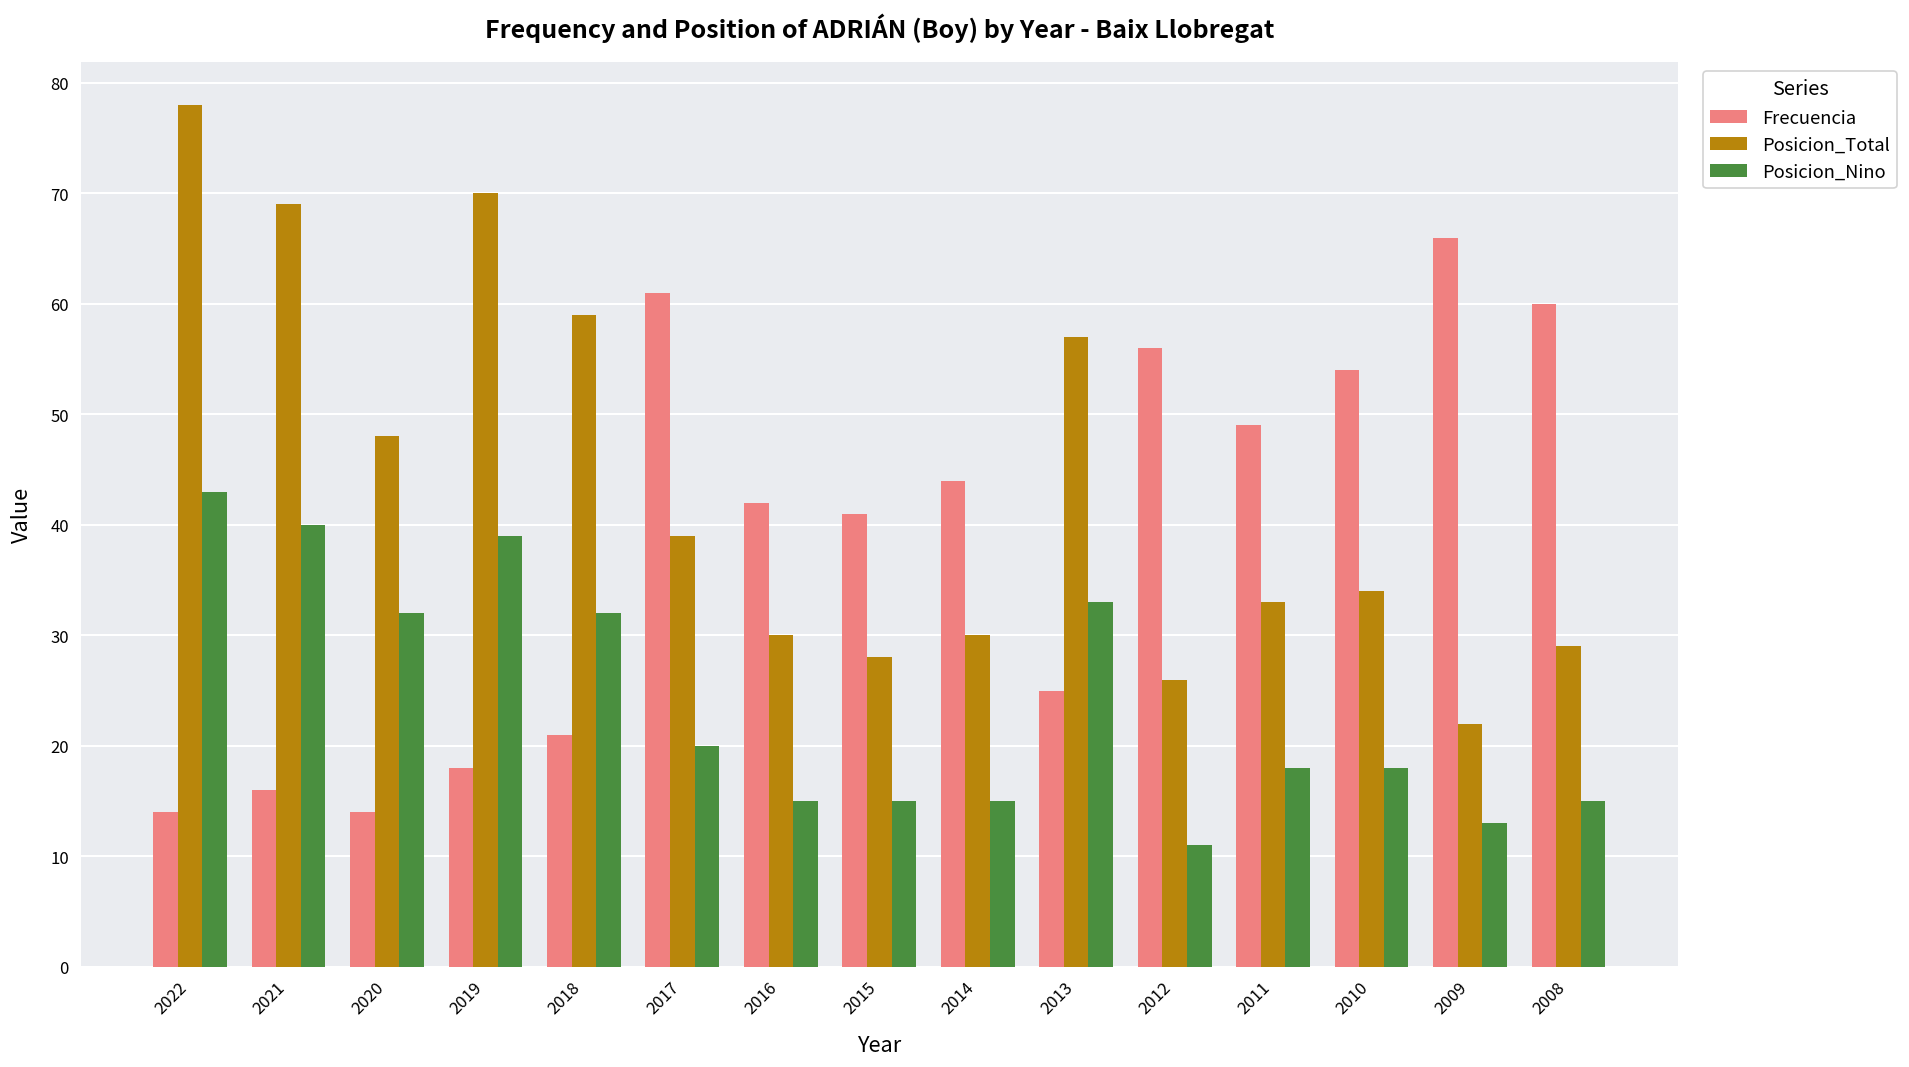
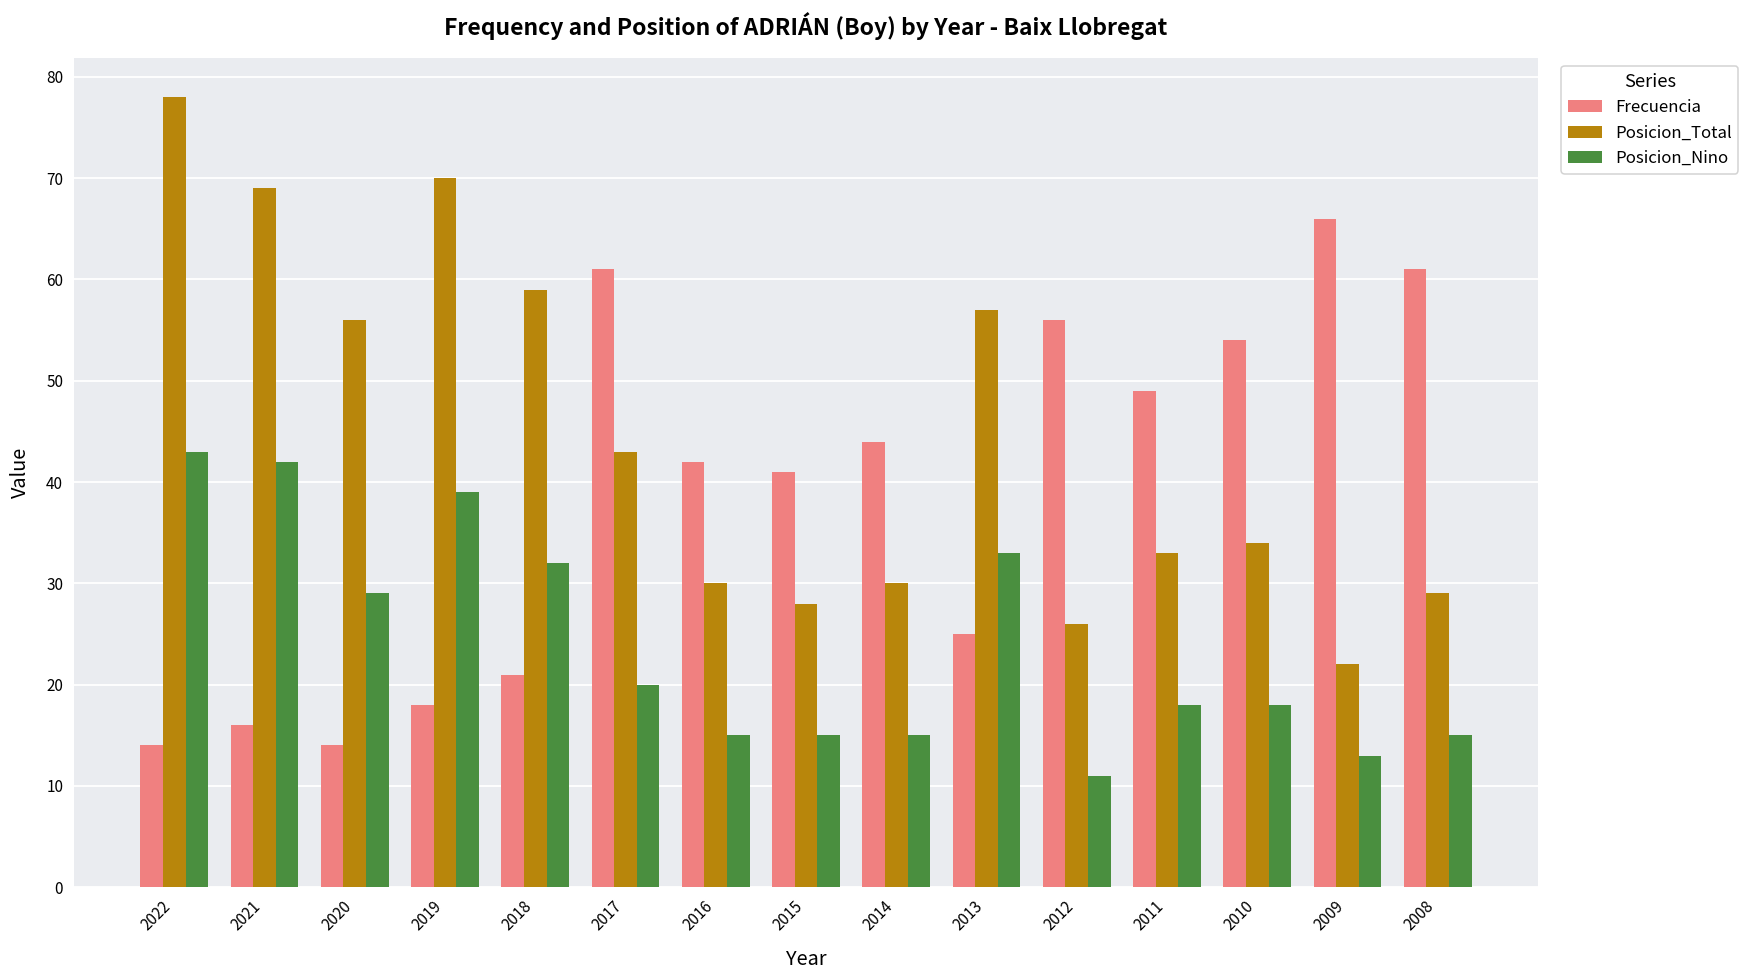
  {
    "Frecuencia": {
      "2022": 14,
      "2021": 16,
      "2020": 14,
      "2019": 18,
      "2018": 21,
      "2017": 61,
      "2016": 42,
      "2015": 41,
      "2014": 44,
      "2013": 25,
      "2012": 56,
      "2011": 49,
      "2010": 54,
      "2009": 66,
-     "2008": 60
+     "2008": 61
    },
    "Posicion_Total": {
      "2022": 78,
      "2021": 69,
-     "2020": 48,
+     "2020": 56,
      "2019": 70,
      "2018": 59,
-     "2017": 39,
+     "2017": 43,
      "2016": 30,
      "2015": 28,
      "2014": 30,
      "2013": 57,
      "2012": 26,
      "2011": 33,
      "2010": 34,
      "2009": 22,
      "2008": 29
    },
    "Posicion_Nino": {
      "2022": 43,
-     "2021": 40,
-     "2020": 32,
+     "2021": 42,
+     "2020": 29,
      "2019": 39,
      "2018": 32,
      "2017": 20,
      "2016": 15,
      "2015": 15,
      "2014": 15,
      "2013": 33,
      "2012": 11,
      "2011": 18,
      "2010": 18,
      "2009": 13,
      "2008": 15
    }
  }
